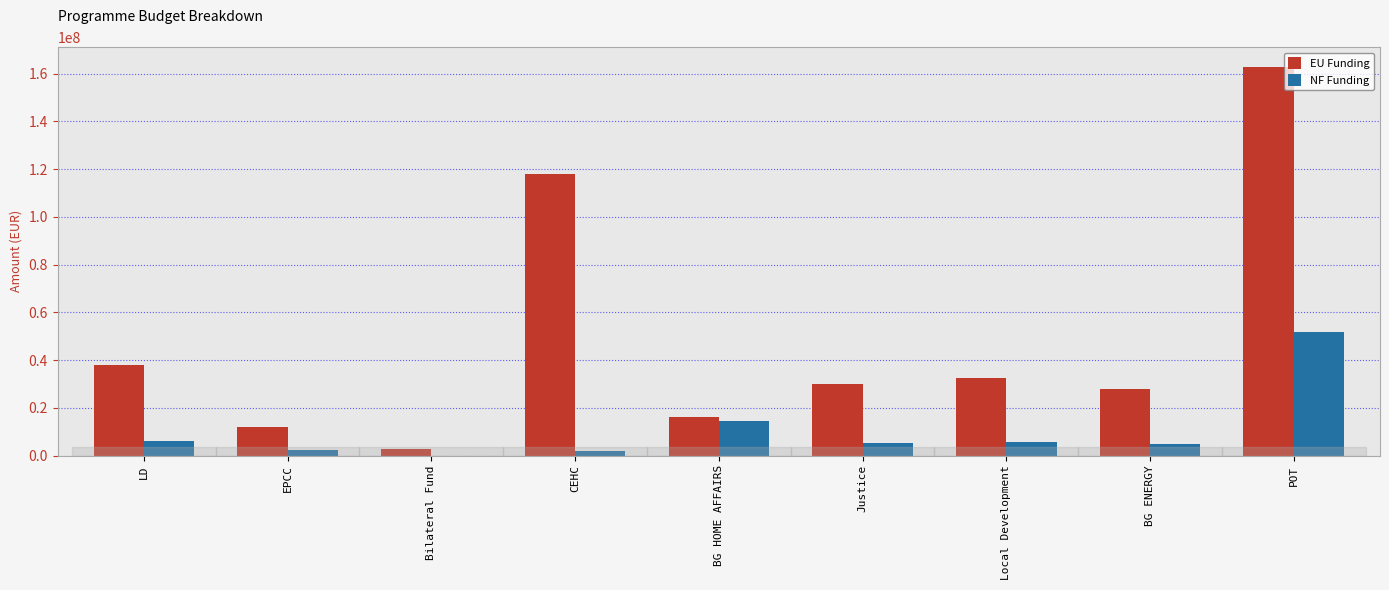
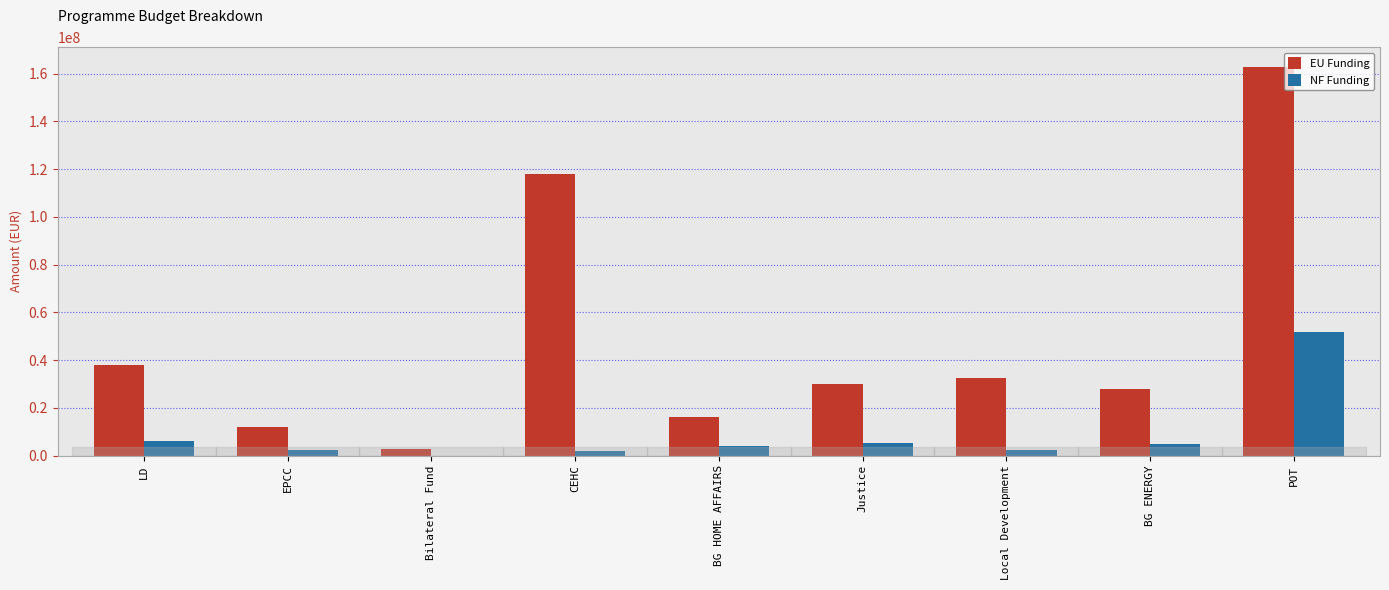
  {
    "EU Funding": {
      "LD": 38000000,
      "EPCC": 12000000,
      "Bilateral Fund": 3000000,
      "CEHC": 118000000,
      "BG HOME AFFAIRS": 16000000,
      "Justice": 30000000,
      "Local Development": 33000000,
      "BG ENERGY": 28000000,
      "POT": 163000000
    },
    "NF Funding": {
      "LD": 6000000,
      "EPCC": 2000000,
      "Bilateral Fund": 0,
      "CEHC": 2000000,
-     "BG HOME AFFAIRS": 14000000,
+     "BG HOME AFFAIRS": 4000000,
      "Justice": 5000000,
-     "Local Development": 6000000,
+     "Local Development": 2000000,
      "BG ENERGY": 5000000,
      "POT": 52000000
    }
  }
